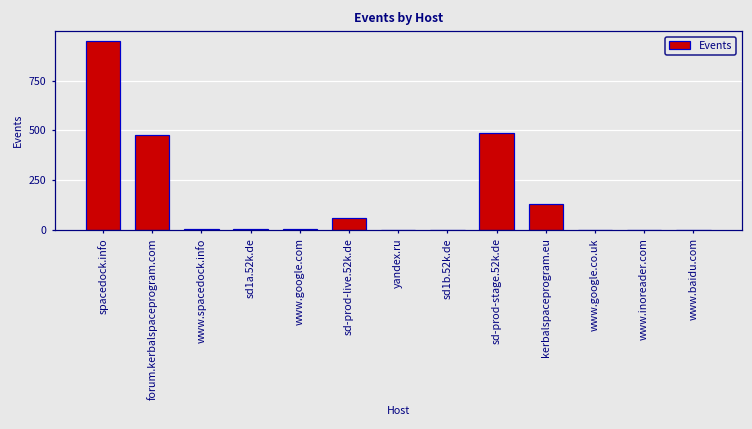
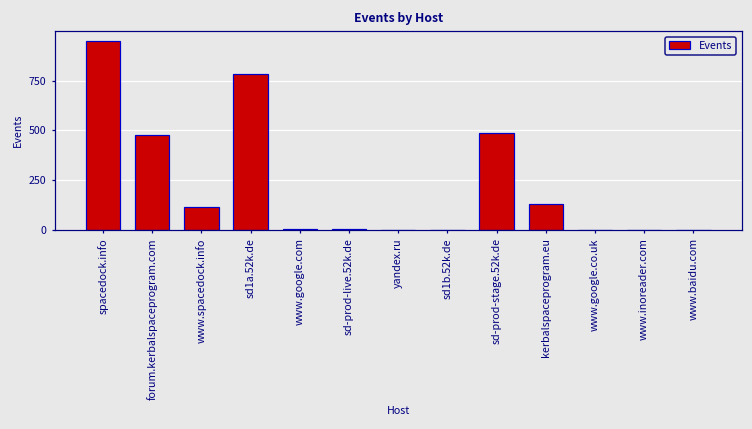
  {
    "spacedock.info": 950,
    "forum.kerbalspaceprogram.com": 480,
-   "www.spacedock.info": 10,
-   "sd1a.52k.de": 10,
-   "sd-prod-live.52k.de": 60,
+   "www.spacedock.info": 120,
+   "sd1a.52k.de": 780,
+   "sd-prod-live.52k.de": 0,
    "sd-prod-stage.52k.de": 490,
    "kerbalspaceprogram.eu": 130
  }
